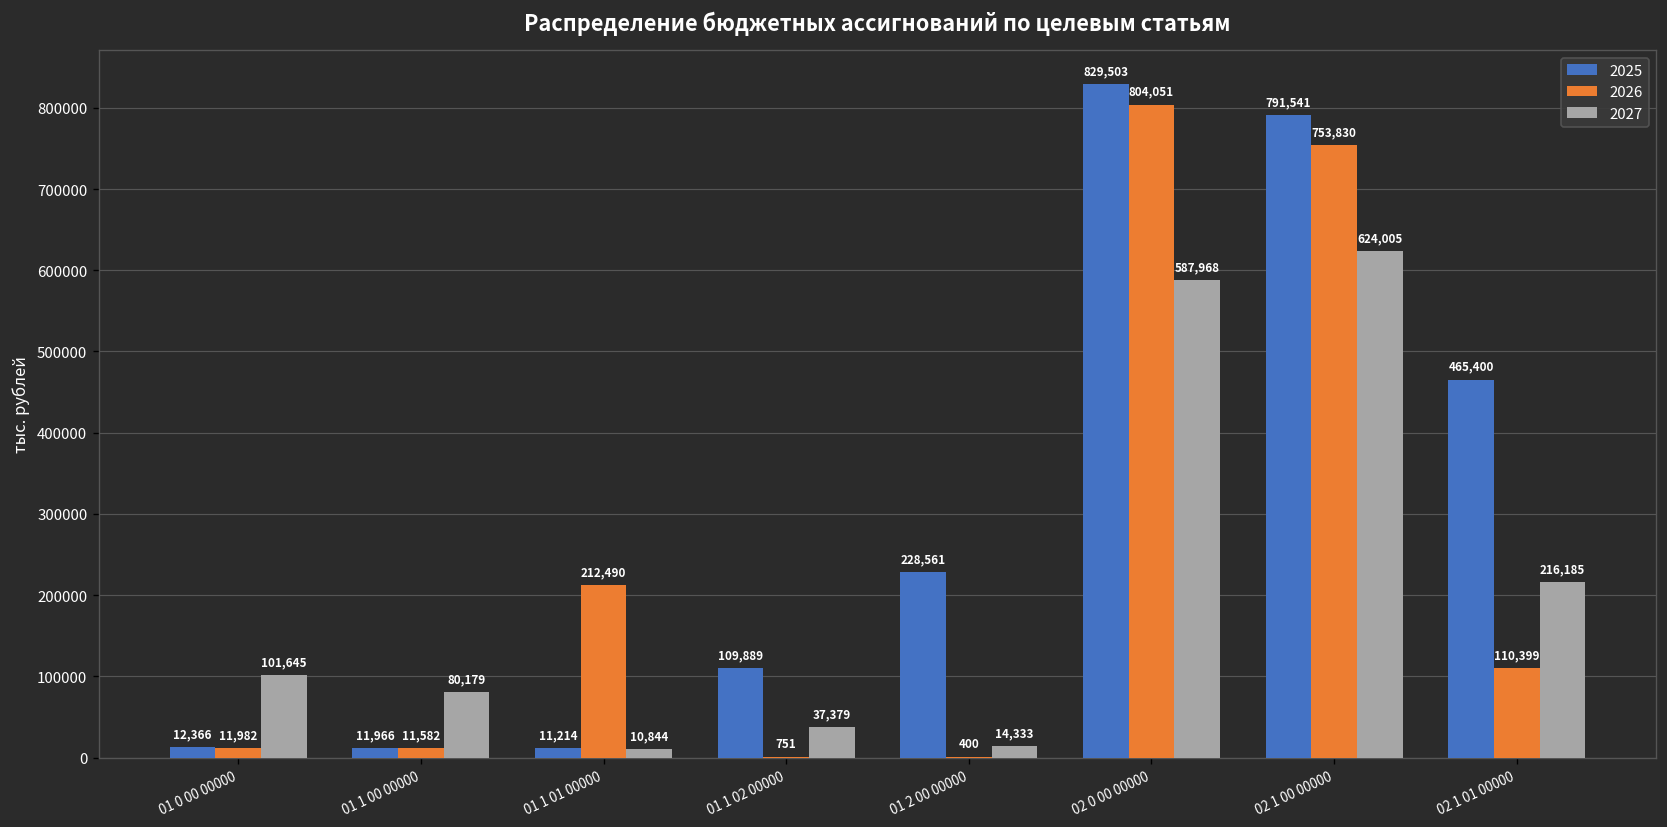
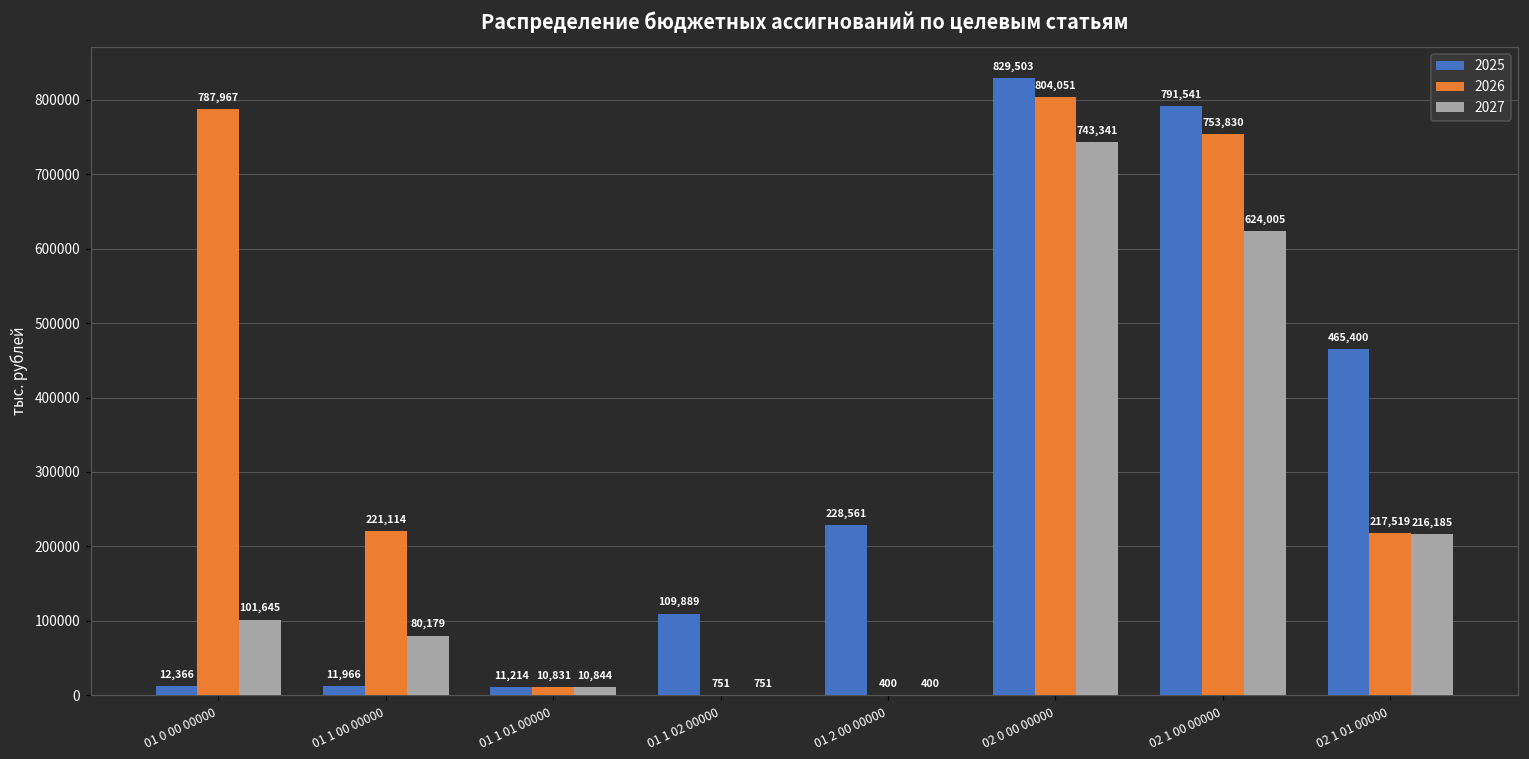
  {
    "2025": {
      "01 0 00 00000": "12,366",
      "01 1 00 00000": "11,966",
      "01 1 01 00000": "11,214",
      "01 1 02 00000": "109,889",
      "01 2 00 00000": "228,561",
      "02 0 00 00000": "829,503",
      "02 1 00 00000": "791,541",
      "02 1 01 00000": "465,400"
    },
    "2026": {
-     "01 0 00 00000": "11,982",
-     "01 1 00 00000": "11,582",
-     "01 1 01 00000": "212,490",
+     "01 0 00 00000": "787,967",
+     "01 1 00 00000": "221,114",
+     "01 1 01 00000": "10,831",
      "01 1 02 00000": "751",
      "01 2 00 00000": "400",
      "02 0 00 00000": "804,051",
      "02 1 00 00000": "753,830",
-     "02 1 01 00000": "110,399"
+     "02 1 01 00000": "217,519"
    },
    "2027": {
      "01 0 00 00000": "101,645",
      "01 1 00 00000": "80,179",
      "01 1 01 00000": "10,844",
-     "01 1 02 00000": "37,379",
-     "01 2 00 00000": "14,333",
-     "02 0 00 00000": "587,968",
+     "01 1 02 00000": "751",
+     "01 2 00 00000": "400",
+     "02 0 00 00000": "743,341",
      "02 1 00 00000": "624,005",
      "02 1 01 00000": "216,185"
    }
  }
